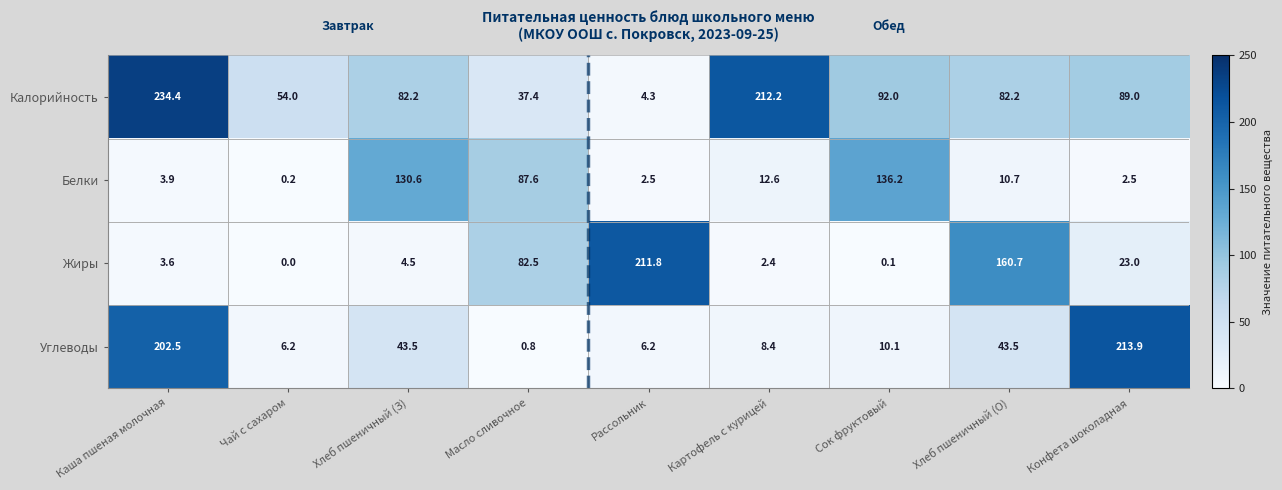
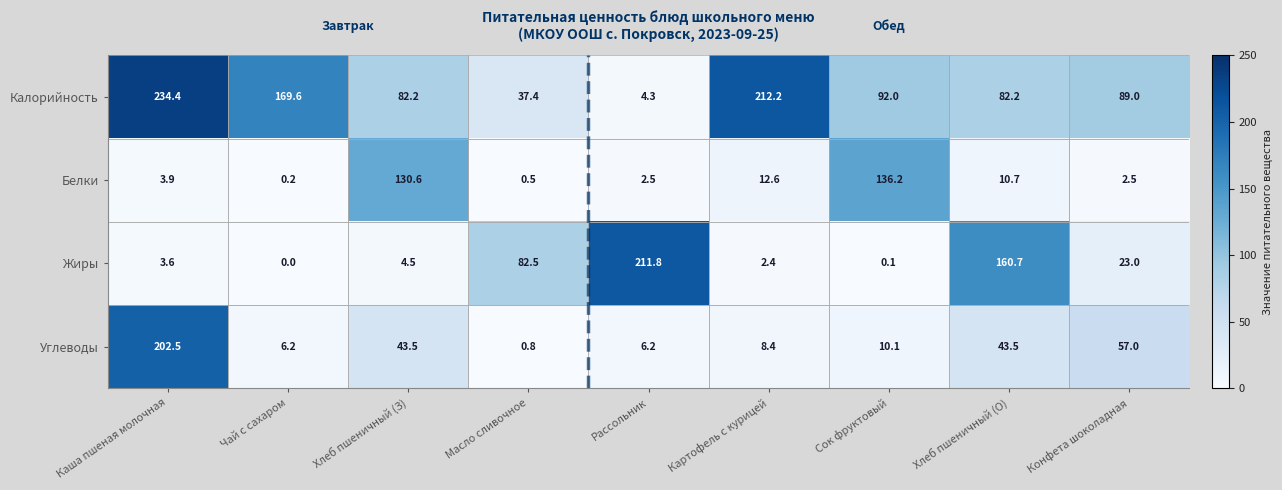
  {
    "Калорийность": {
      "Каша пшеная молочная": 234.4,
-     "Чай с сахаром": 54.0,
+     "Чай с сахаром": 169.6,
      "Хлеб пшеничный (З)": 82.2,
      "Масло сливочное": 37.4,
      "Рассольник": 4.3,
      "Картофель с курицей": 212.2,
      "Сок фруктовый": 92.0,
      "Хлеб пшеничный (О)": 82.2,
      "Конфета шоколадная": 89.0
    },
    "Белки": {
      "Каша пшеная молочная": 3.9,
      "Чай с сахаром": 0.2,
      "Хлеб пшеничный (З)": 130.6,
-     "Масло сливочное": 87.6,
+     "Масло сливочное": 0.5,
      "Рассольник": 2.5,
      "Картофель с курицей": 12.6,
      "Сок фруктовый": 136.2,
      "Хлеб пшеничный (О)": 10.7,
      "Конфета шоколадная": 2.5
    },
    "Жиры": {
      "Каша пшеная молочная": 3.6,
      "Чай с сахаром": 0.0,
      "Хлеб пшеничный (З)": 4.5,
      "Масло сливочное": 82.5,
      "Рассольник": 211.8,
      "Картофель с курицей": 2.4,
      "Сок фруктовый": 0.1,
      "Хлеб пшеничный (О)": 160.7,
      "Конфета шоколадная": 23.0
    },
    "Углеводы": {
      "Каша пшеная молочная": 202.5,
      "Чай с сахаром": 6.2,
      "Хлеб пшеничный (З)": 43.5,
      "Масло сливочное": 0.8,
      "Рассольник": 6.2,
      "Картофель с курицей": 8.4,
      "Сок фруктовый": 10.1,
      "Хлеб пшеничный (О)": 43.5,
-     "Конфета шоколадная": 213.9
+     "Конфета шоколадная": 57.0
    }
  }
